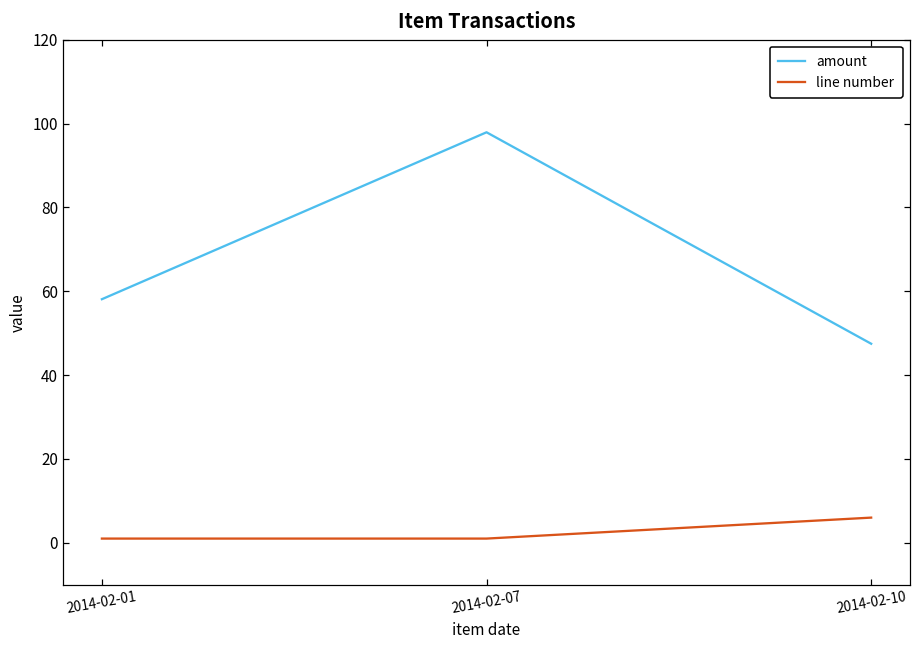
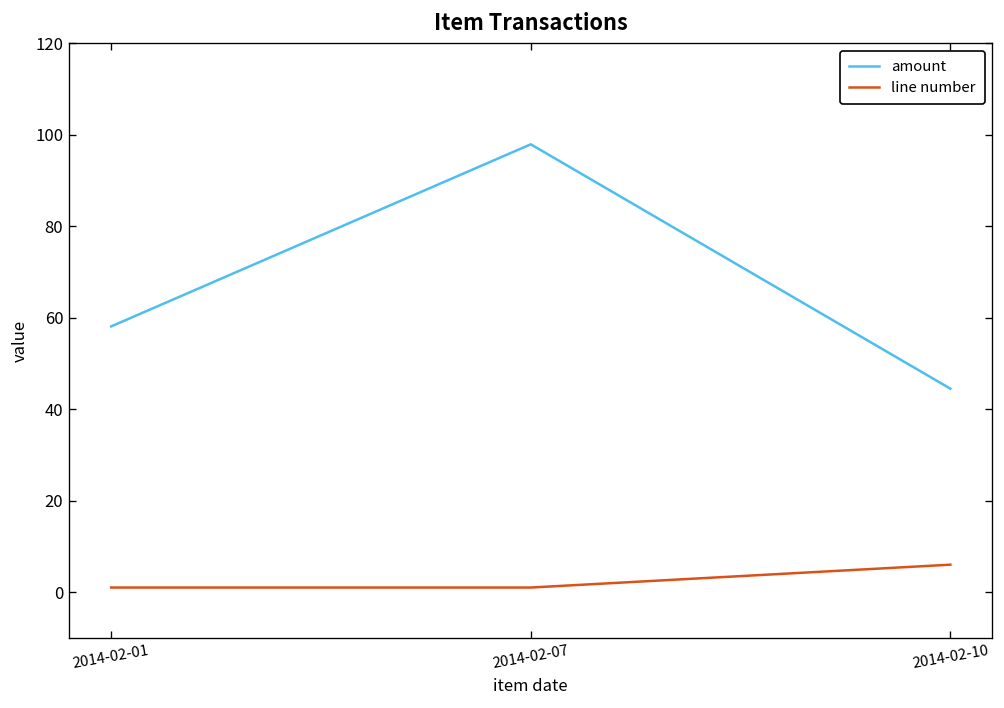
  {
    "amount": {
      "2014-02-01": 58,
      "2014-02-07": 98,
-     "2014-02-10": 47
+     "2014-02-10": 44
    },
    "line number": {
      "2014-02-01": 1,
      "2014-02-07": 1,
      "2014-02-10": 6
    }
  }
